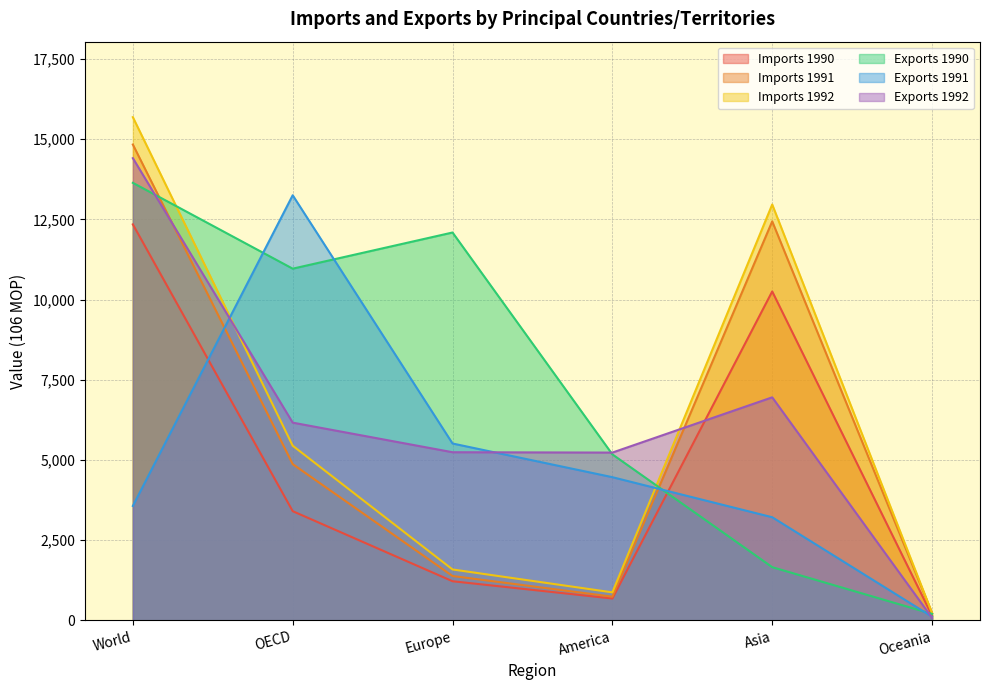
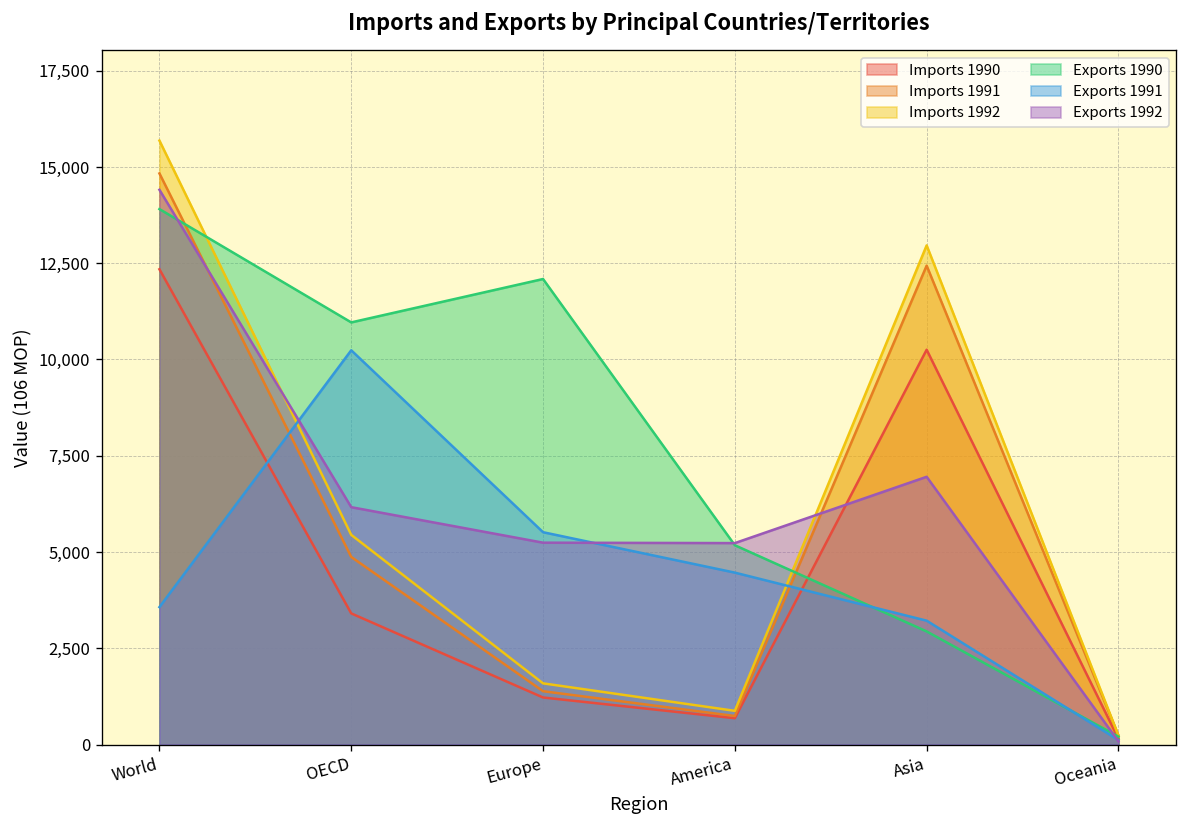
  {
    "Exports 1990": {
-     "World": "13,600",
+     "World": "13,900",
      "OECD": "11,000",
      "Europe": "12,100",
-     "Asia": "1,700"
+     "Asia": "2,900"
    },
    "Exports 1991": {
      "World": "3,600",
-     "OECD": "13,300",
+     "OECD": "10,200",
      "Europe": "5,500",
      "America": "4,500",
      "Asia": "3,200"
    },
    "Exports 1992": {
      "World": "14,400",
      "OECD": "6,200",
      "Europe": "5,200",
      "Asia": "7,000"
    }
  }
